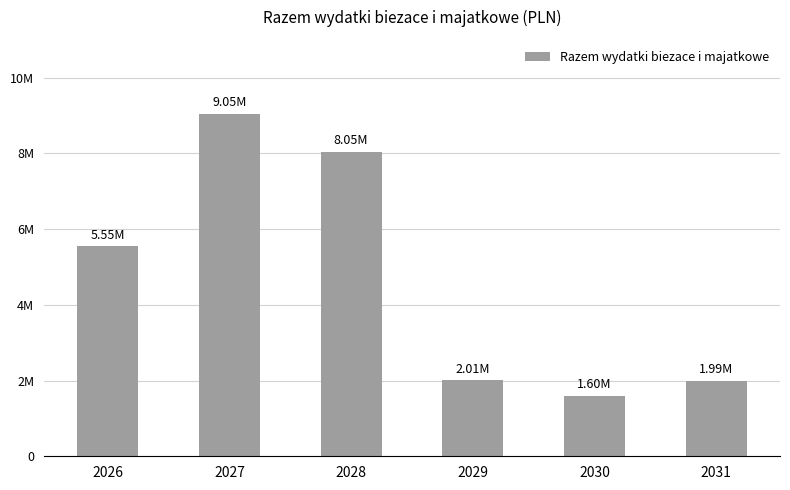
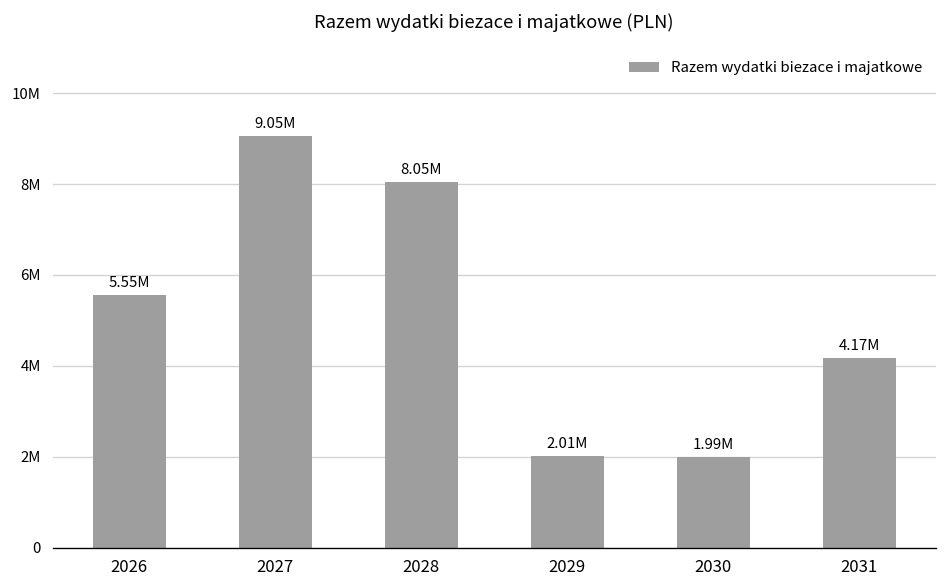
  {
    "2026": "5.55M",
    "2027": "9.05M",
    "2028": "8.05M",
    "2029": "2.01M",
-   "2030": "1.60M",
-   "2031": "1.99M"
+   "2030": "1.99M",
+   "2031": "4.17M"
  }
